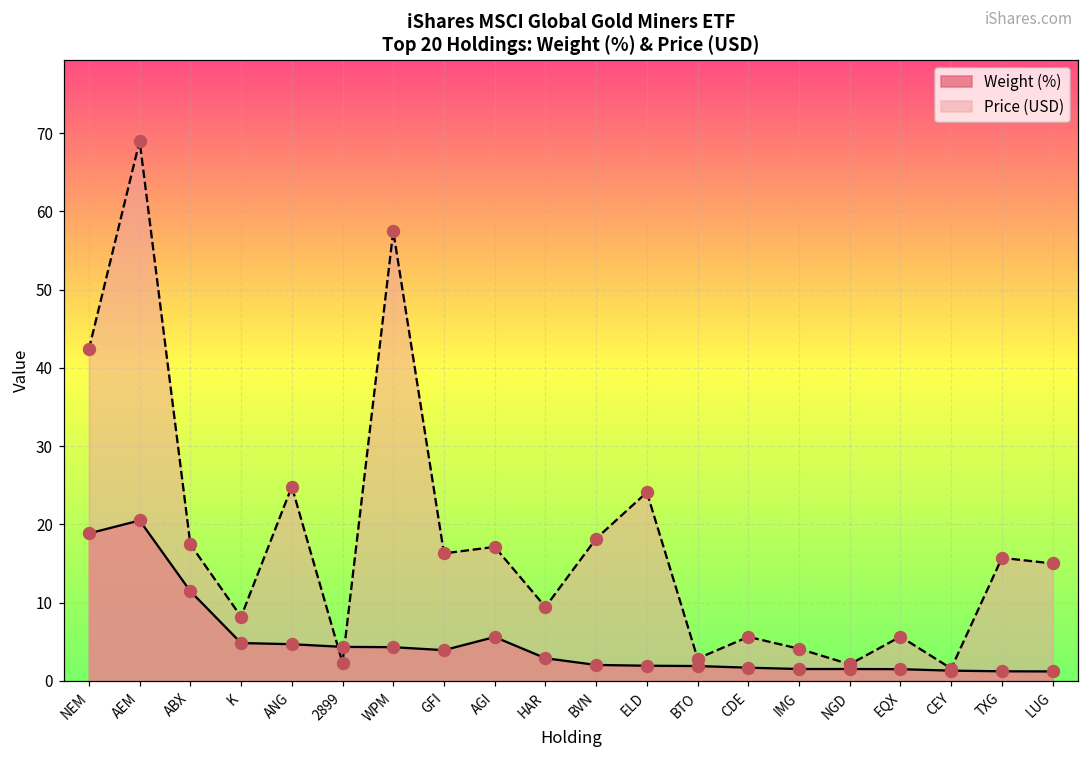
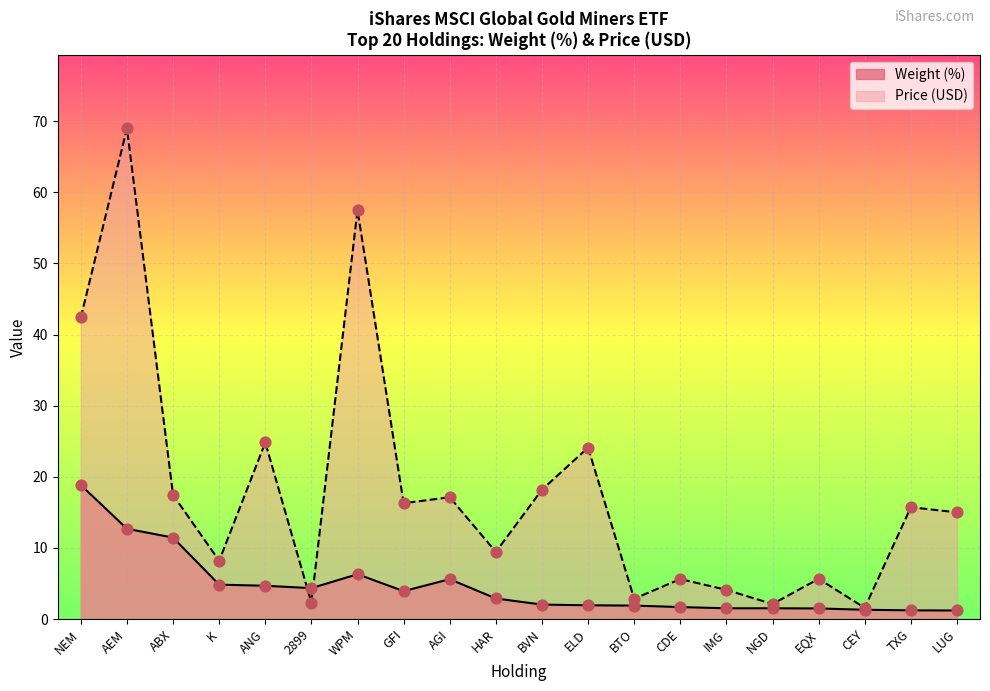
  {
    "Weight (%)": {
      "NEM": 19,
-     "AEM": 21,
+     "AEM": 13,
      "ABX": 11,
      "K": 5,
      "ANG": 5,
      "2899": 4,
-     "WPM": 4,
+     "WPM": 6,
      "GFI": 4,
      "AGI": 6,
      "HAR": 3,
      "BVN": 2,
      "ELD": 2,
      "BTO": 2,
      "CDE": 2,
      "IMG": 2,
      "NGD": 2,
      "EQX": 1,
      "TXG": 1,
      "LUG": 1
    },
    "Price (USD)": {
      "NEM": 42,
      "AEM": 69,
      "ABX": 17,
      "K": 8,
      "ANG": 25,
      "2899": 2,
      "WPM": 57,
      "GFI": 16,
      "AGI": 17,
      "HAR": 9,
      "BVN": 18,
      "ELD": 24,
      "BTO": 3,
      "CDE": 6,
      "IMG": 4,
      "NGD": 2,
      "EQX": 6,
      "TXG": 16,
      "LUG": 15
    }
  }
